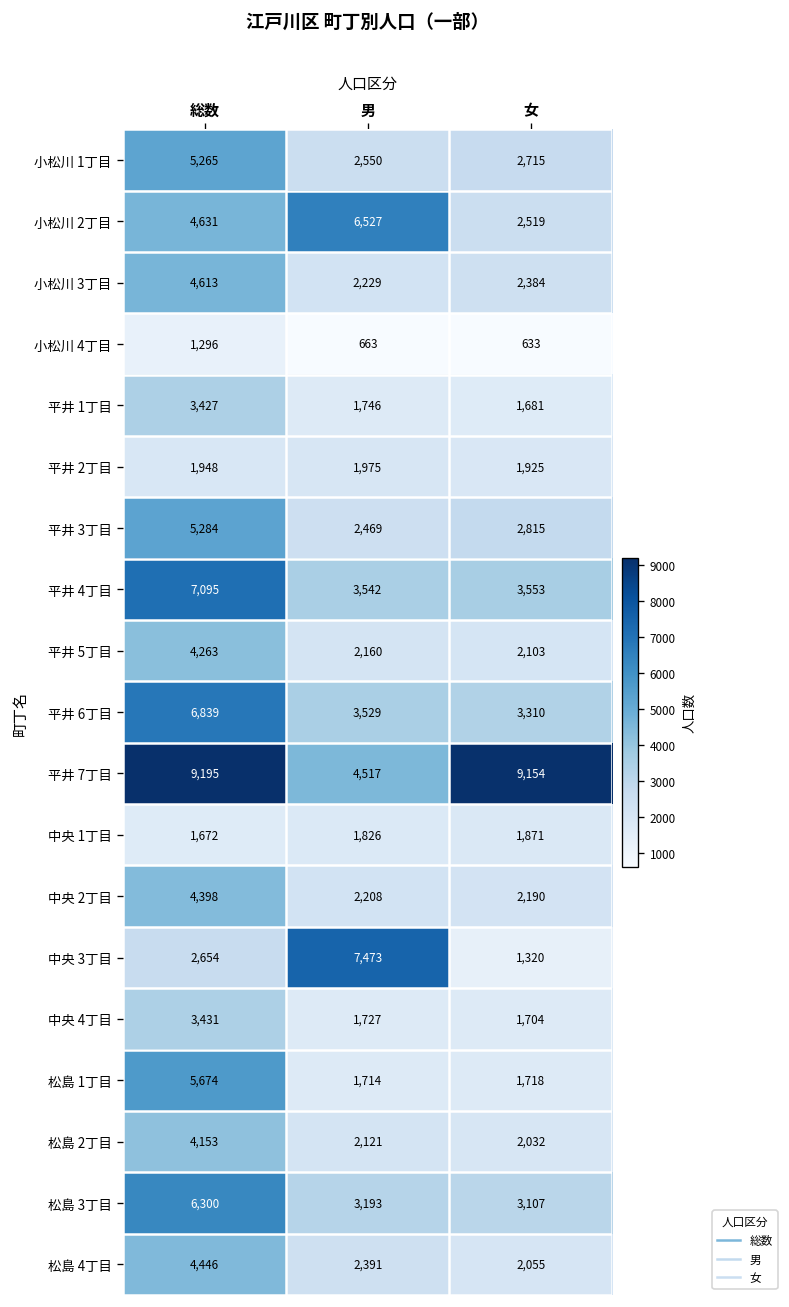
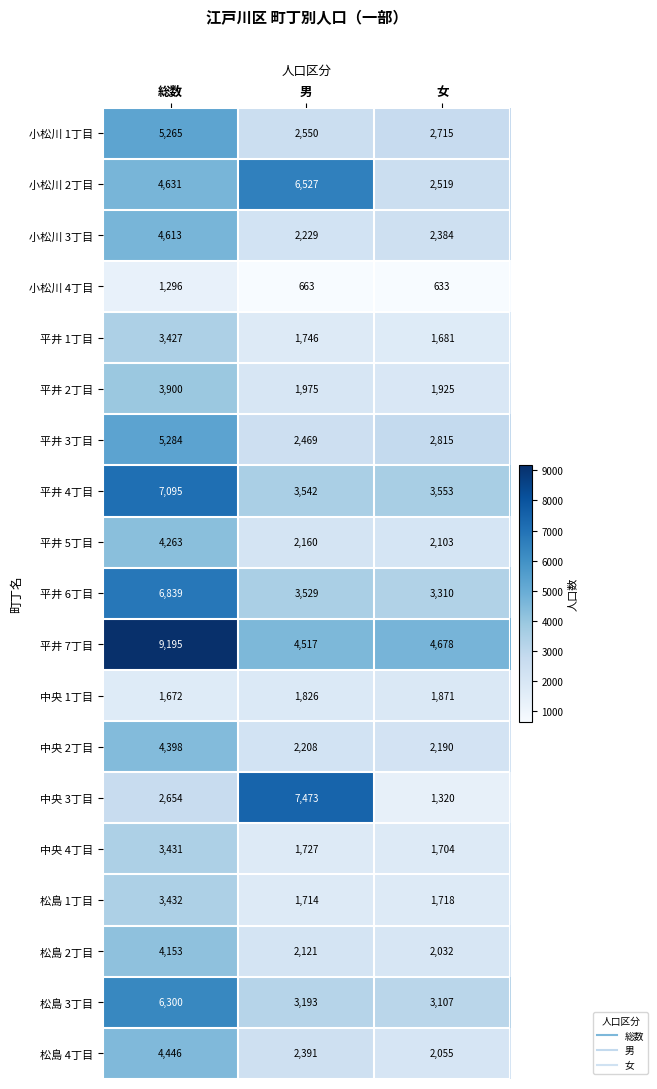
  {
    "小松川 1丁目": {
      "総数": "5,265",
      "男": "2,550",
      "女": "2,715"
    },
    "小松川 2丁目": {
      "総数": "4,631",
      "男": "6,527",
      "女": "2,519"
    },
    "小松川 3丁目": {
      "総数": "4,613",
      "男": "2,229",
      "女": "2,384"
    },
    "小松川 4丁目": {
      "総数": "1,296",
      "男": "663",
      "女": "633"
    },
    "平井 1丁目": {
      "総数": "3,427",
      "男": "1,746",
      "女": "1,681"
    },
    "平井 2丁目": {
-     "総数": "1,948",
+     "総数": "3,900",
      "男": "1,975",
      "女": "1,925"
    },
    "平井 3丁目": {
      "総数": "5,284",
      "男": "2,469",
      "女": "2,815"
    },
    "平井 4丁目": {
      "総数": "7,095",
      "男": "3,542",
      "女": "3,553"
    },
    "平井 5丁目": {
      "総数": "4,263",
      "男": "2,160",
      "女": "2,103"
    },
    "平井 6丁目": {
      "総数": "6,839",
      "男": "3,529",
      "女": "3,310"
    },
    "平井 7丁目": {
      "総数": "9,195",
      "男": "4,517",
-     "女": "9,154"
+     "女": "4,678"
    },
    "中央 1丁目": {
      "総数": "1,672",
      "男": "1,826",
      "女": "1,871"
    },
    "中央 2丁目": {
      "総数": "4,398",
      "男": "2,208",
      "女": "2,190"
    },
    "中央 3丁目": {
      "総数": "2,654",
      "男": "7,473",
      "女": "1,320"
    },
    "中央 4丁目": {
      "総数": "3,431",
      "男": "1,727",
      "女": "1,704"
    },
    "松島 1丁目": {
-     "総数": "5,674",
+     "総数": "3,432",
      "男": "1,714",
      "女": "1,718"
    },
    "松島 2丁目": {
      "総数": "4,153",
      "男": "2,121",
      "女": "2,032"
    },
    "松島 3丁目": {
      "総数": "6,300",
      "男": "3,193",
      "女": "3,107"
    },
    "松島 4丁目": {
      "総数": "4,446",
      "男": "2,391",
      "女": "2,055"
    }
  }
